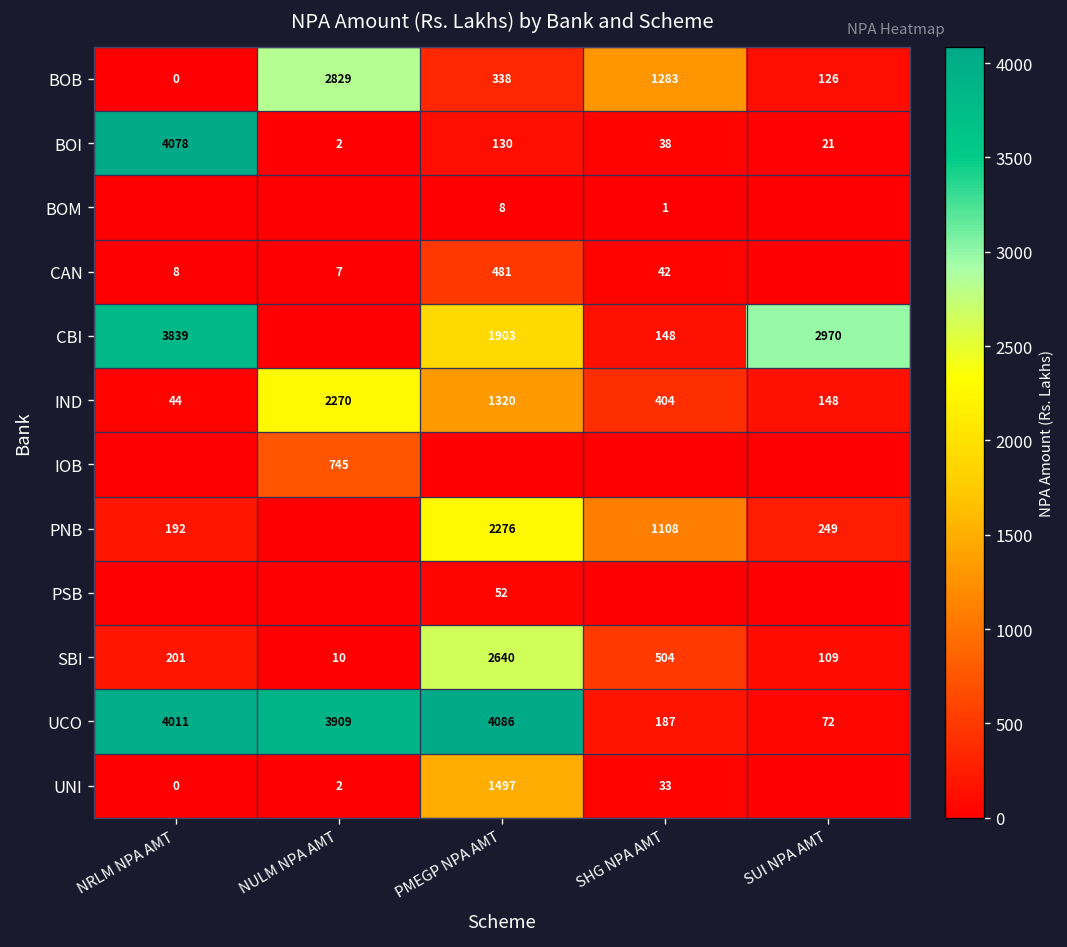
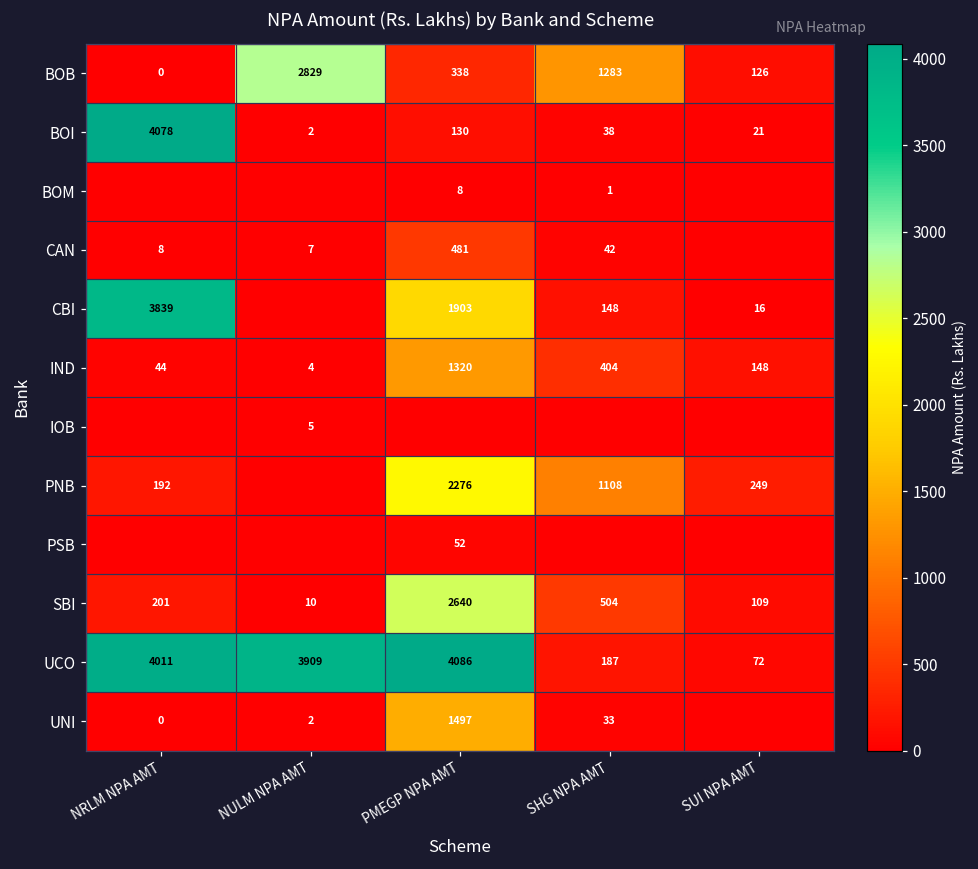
  {
    "BOB": {
      "NRLM NPA AMT": 0,
      "NULM NPA AMT": 2829,
      "PMEGP NPA AMT": 338,
      "SHG NPA AMT": 1283,
      "SUI NPA AMT": 126
    },
    "BOI": {
      "NRLM NPA AMT": 4078,
      "NULM NPA AMT": 2,
      "PMEGP NPA AMT": 130,
      "SHG NPA AMT": 38,
      "SUI NPA AMT": 21
    },
    "BOM": {
      "PMEGP NPA AMT": 8,
      "SHG NPA AMT": 1
    },
    "CAN": {
      "NRLM NPA AMT": 8,
      "NULM NPA AMT": 7,
      "PMEGP NPA AMT": 481,
      "SHG NPA AMT": 42
    },
    "CBI": {
      "NRLM NPA AMT": 3839,
      "PMEGP NPA AMT": 1903,
      "SHG NPA AMT": 148,
-     "SUI NPA AMT": 2970
+     "SUI NPA AMT": 16
    },
    "IND": {
      "NRLM NPA AMT": 44,
-     "NULM NPA AMT": 2270,
+     "NULM NPA AMT": 4,
      "PMEGP NPA AMT": 1320,
      "SHG NPA AMT": 404,
      "SUI NPA AMT": 148
    },
    "IOB": {
-     "NULM NPA AMT": 745
+     "NULM NPA AMT": 5
    },
    "PNB": {
      "NRLM NPA AMT": 192,
      "PMEGP NPA AMT": 2276,
      "SHG NPA AMT": 1108,
      "SUI NPA AMT": 249
    },
    "PSB": {
      "PMEGP NPA AMT": 52
    },
    "SBI": {
      "NRLM NPA AMT": 201,
      "NULM NPA AMT": 10,
      "PMEGP NPA AMT": 2640,
      "SHG NPA AMT": 504,
      "SUI NPA AMT": 109
    },
    "UCO": {
      "NRLM NPA AMT": 4011,
      "NULM NPA AMT": 3909,
      "PMEGP NPA AMT": 4086,
      "SHG NPA AMT": 187,
      "SUI NPA AMT": 72
    },
    "UNI": {
      "NRLM NPA AMT": 0,
      "NULM NPA AMT": 2,
      "PMEGP NPA AMT": 1497,
      "SHG NPA AMT": 33
    }
  }
